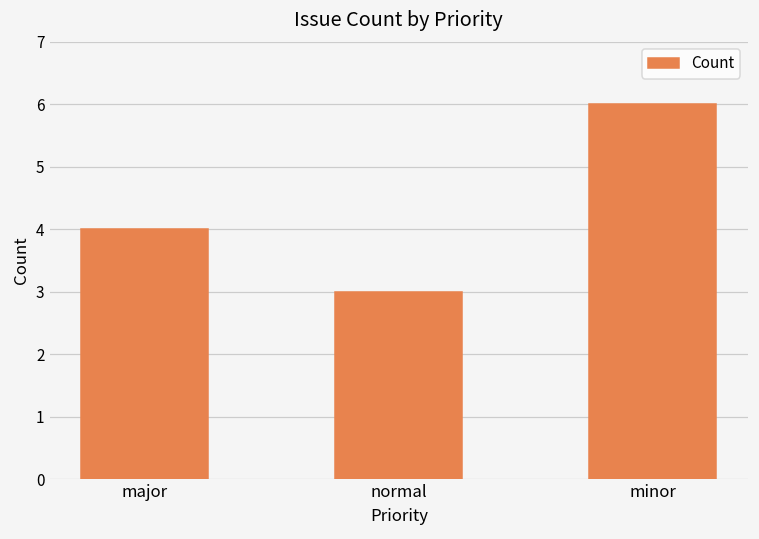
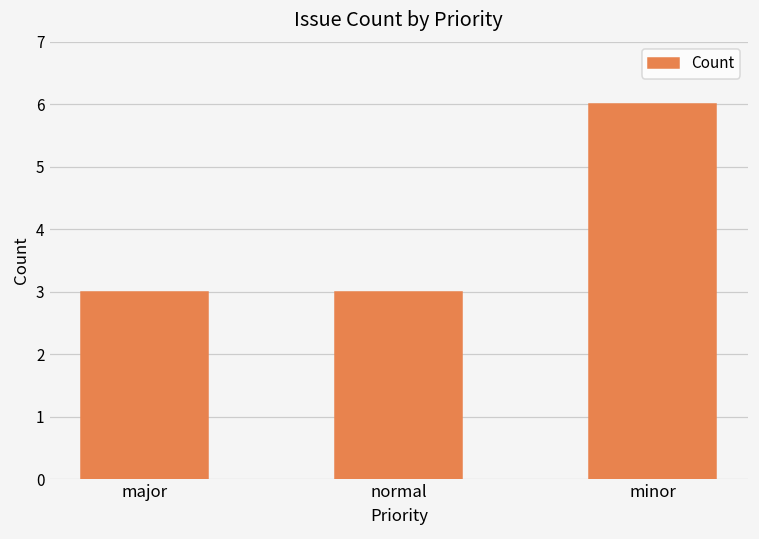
  {
-   "major": 4,
+   "major": 3,
    "normal": 3,
    "minor": 6
  }
